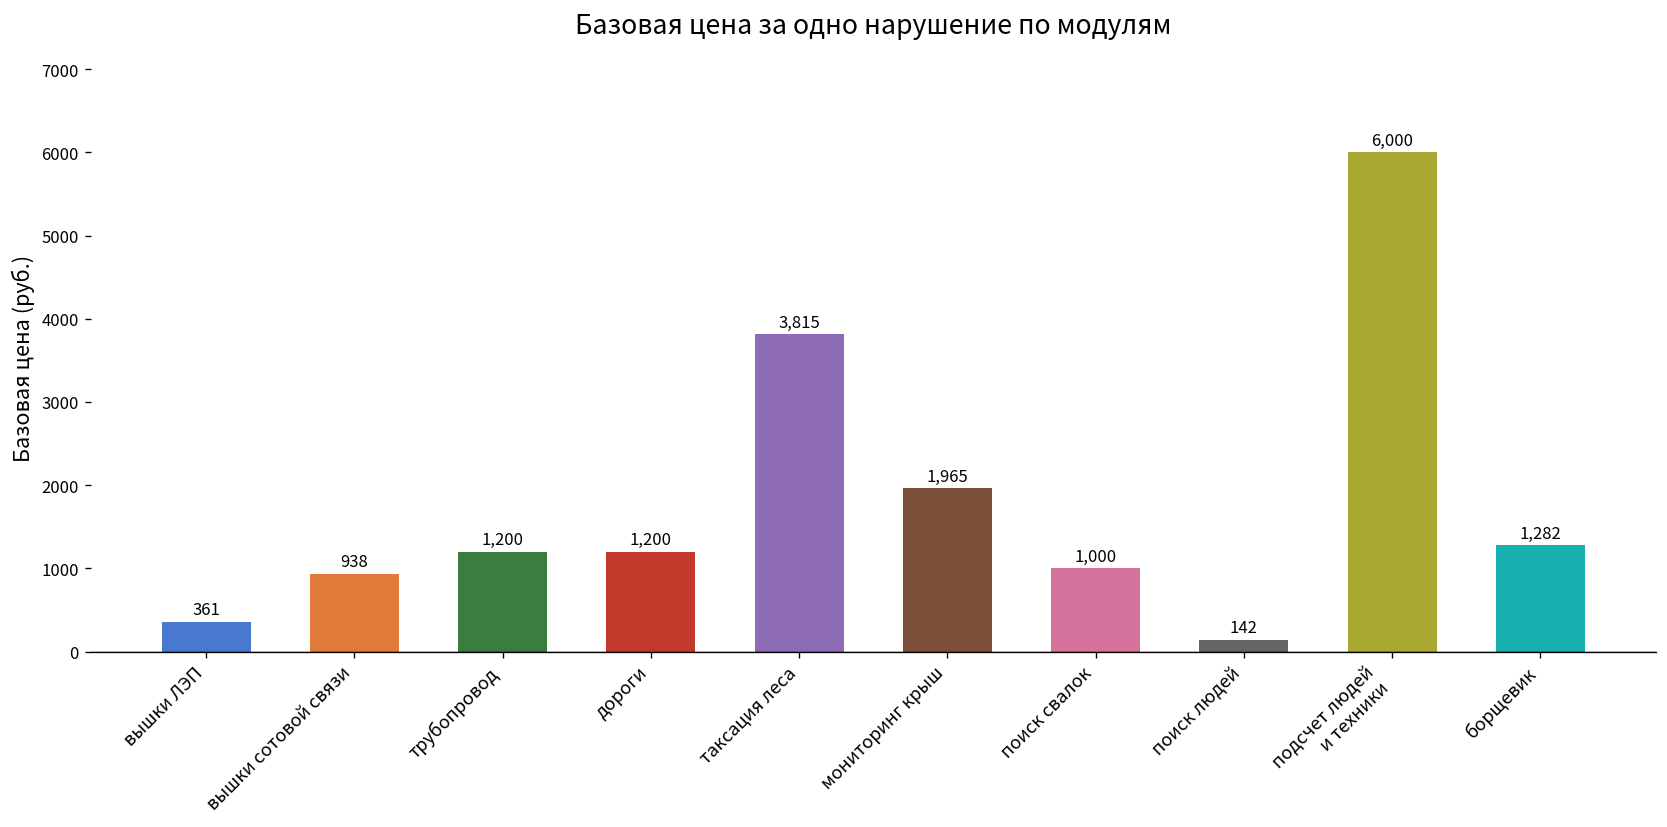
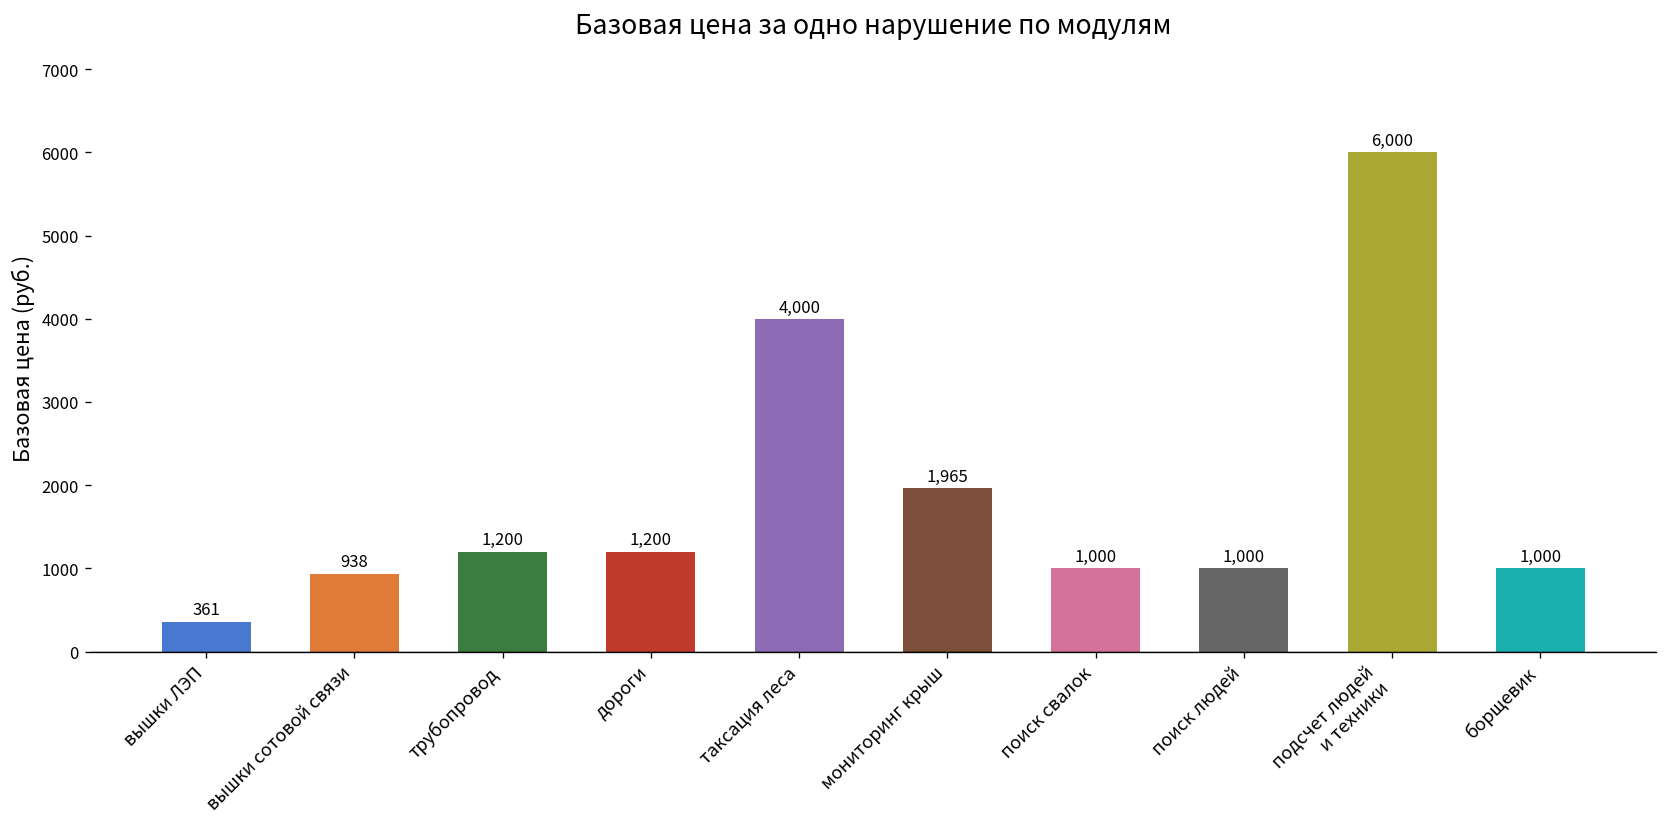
  {
    "вышки ЛЭП": "361",
    "вышки сотовой связи": "938",
    "трубопровод": "1,200",
    "дороги": "1,200",
-   "таксация леса": "3,815",
+   "таксация леса": "4,000",
    "мониторинг крыш": "1,965",
    "поиск свалок": "1,000",
-   "поиск людей": "142",
+   "поиск людей": "1,000",
    "подсчет людей и техники": "6,000",
-   "борщевик": "1,282"
+   "борщевик": "1,000"
  }
